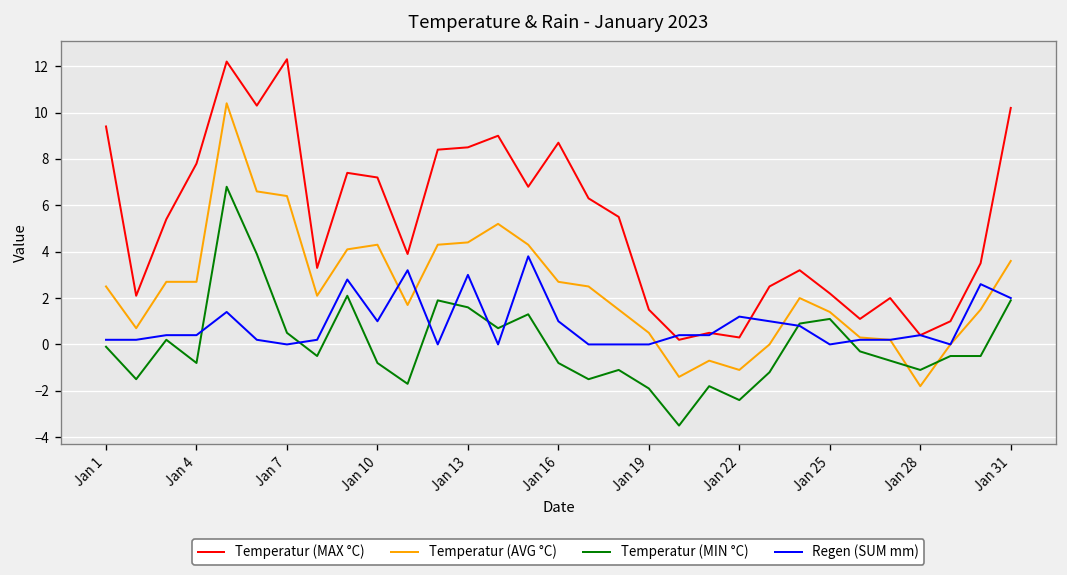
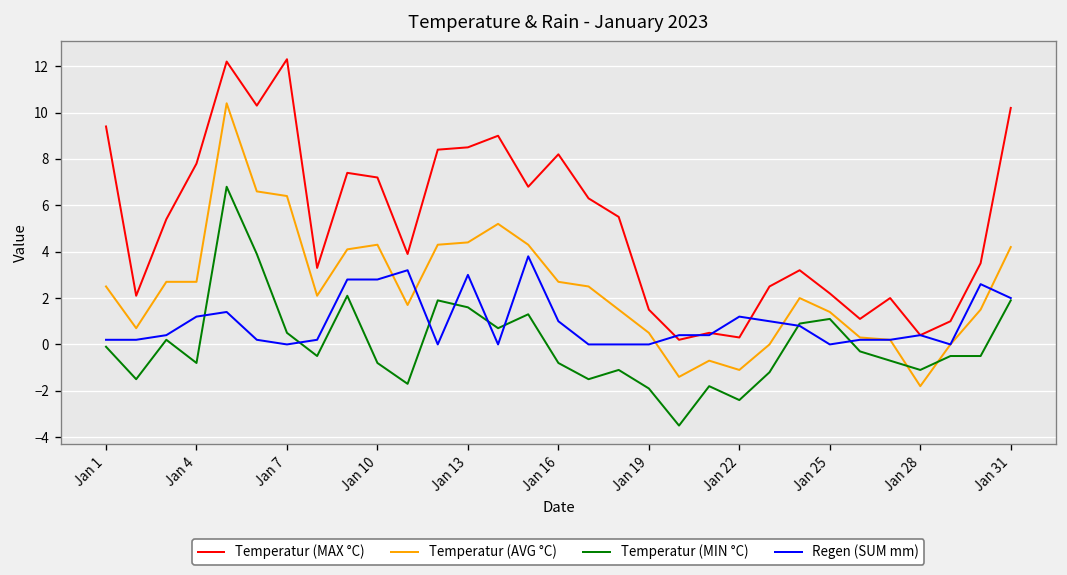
  {
    "Temperatur (MAX °C)": {
      "Jan 1": 9.4,
      "Jan 4": 7.8,
      "Jan 7": 12.3,
      "Jan 10": 7.2,
      "Jan 13": 8.5,
-     "Jan 16": 8.7,
+     "Jan 16": 8.2,
      "Jan 19": 1.5,
      "Jan 22": 0.3,
      "Jan 25": 2.2,
      "Jan 31": 10.2
    },
    "Temperatur (AVG °C)": {
      "Jan 1": 2.5,
      "Jan 4": 2.7,
      "Jan 7": 6.4,
      "Jan 10": 4.3,
      "Jan 13": 4.4,
      "Jan 16": 2.7,
      "Jan 19": 0.5,
      "Jan 22": -1.1,
      "Jan 25": 1.4,
      "Jan 28": -1.8,
-     "Jan 31": 3.6
+     "Jan 31": 4.2
    },
    "Temperatur (MIN °C)": {
      "Jan 1": -0.1,
      "Jan 4": -0.8,
      "Jan 7": 0.5,
      "Jan 10": -0.8,
      "Jan 13": 1.6,
      "Jan 16": -0.8,
      "Jan 19": -1.9,
      "Jan 22": -2.4,
      "Jan 25": 1.1,
      "Jan 28": -1.1
    },
    "Regen (SUM mm)": {
      "Jan 1": 0.2,
-     "Jan 4": 0.4,
+     "Jan 4": 1.2,
      "Jan 7": 0.0,
-     "Jan 10": 1.0,
+     "Jan 10": 2.8,
      "Jan 13": 3.0,
      "Jan 16": 1.0,
      "Jan 19": 0.0,
      "Jan 22": 1.2,
      "Jan 25": 0.0
    }
  }
